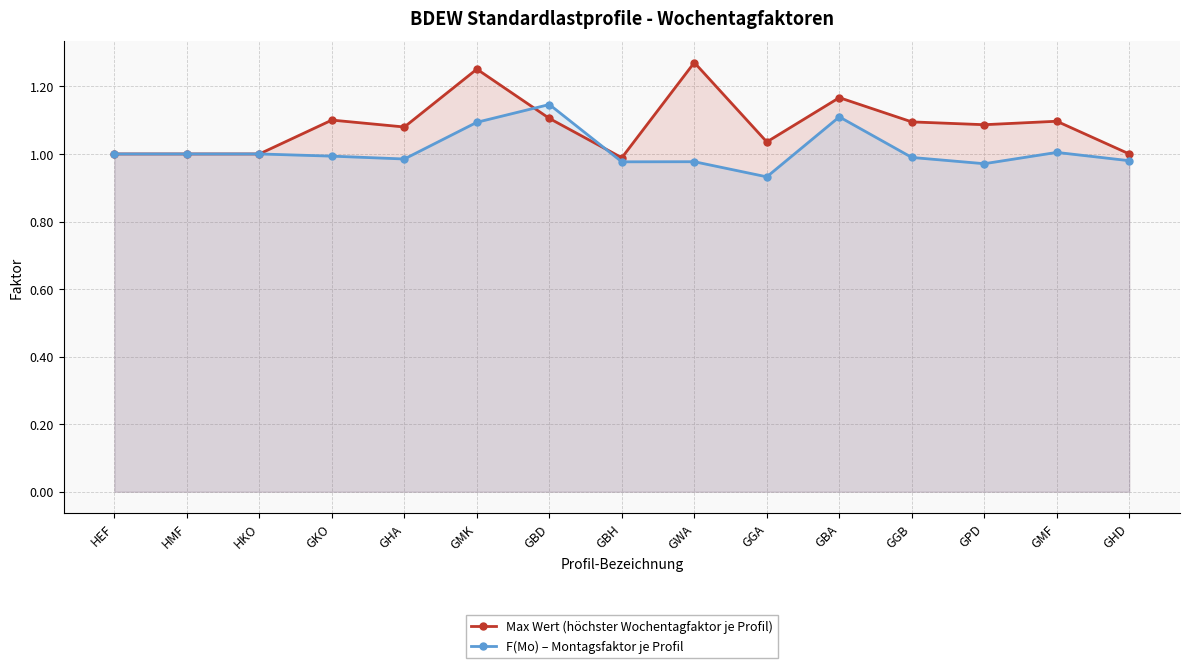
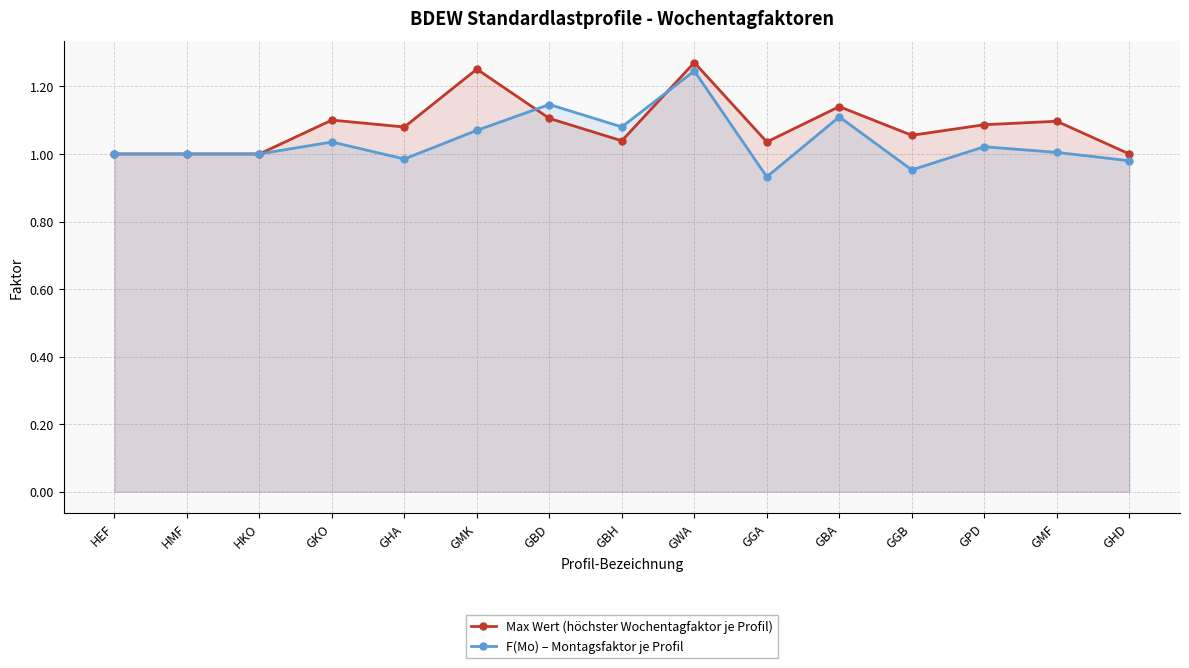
  {
    "Max Wert (höchster Wochentagfaktor je Profil)": {
      "GKO": 1.10,
      "GHA": 1.08,
      "GMK": 1.25,
      "GBD": 1.11,
-     "GBH": 0.99,
+     "GBH": 1.04,
      "GWA": 1.27,
      "GGA": 1.04,
-     "GBA": 1.17,
-     "GGB": 1.09,
+     "GBA": 1.14,
+     "GGB": 1.06,
      "GPD": 1.09,
      "GMF": 1.10,
      "GHD": 1.00
    },
    "F(Mo) – Montagsfaktor je Profil": {
-     "GKO": 0.99,
+     "GKO": 1.04,
      "GHA": 0.99,
-     "GMK": 1.09,
+     "GMK": 1.07,
      "GBD": 1.15,
-     "GBH": 0.98,
-     "GWA": 0.98,
+     "GBH": 1.08,
+     "GWA": 1.25,
      "GGA": 0.93,
      "GBA": 1.11,
-     "GGB": 0.99,
-     "GPD": 0.97,
+     "GGB": 0.95,
+     "GPD": 1.02,
      "GMF": 1.00,
      "GHD": 0.98
    }
  }
